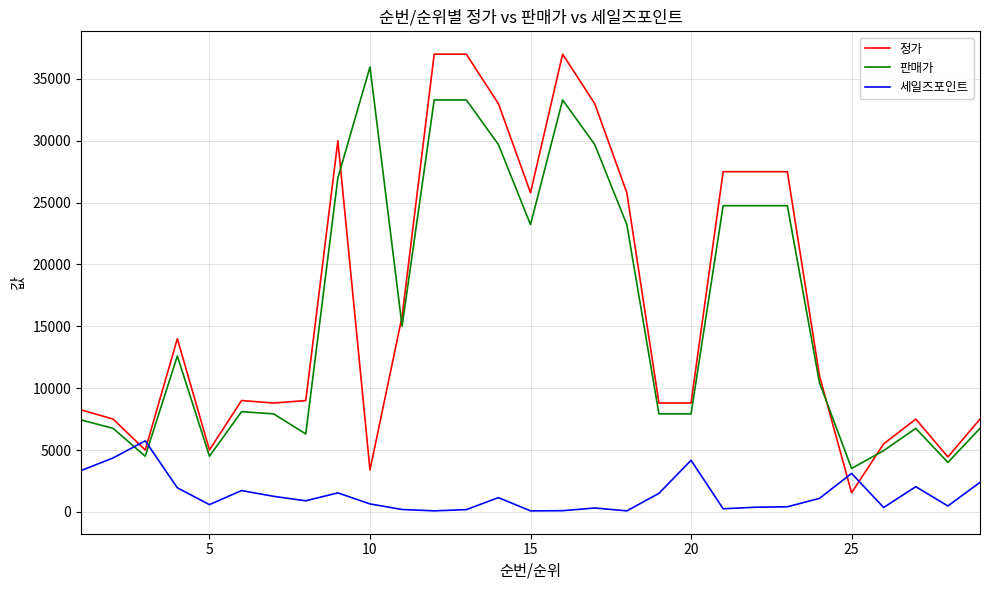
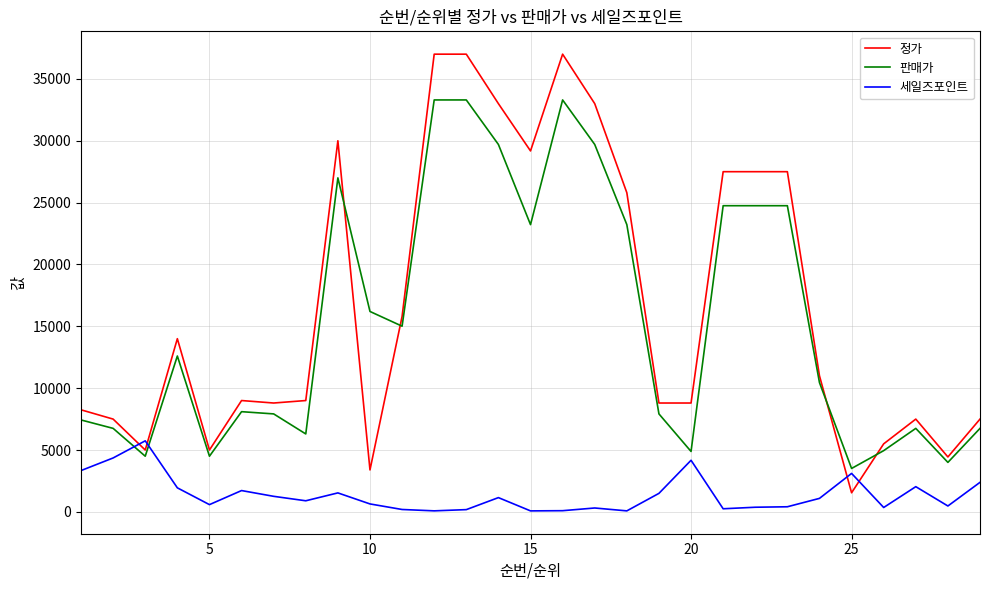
  {
    "정가": {
      "5": 5000,
      "10": 3400,
-     "15": 25800,
+     "15": 29200,
      "20": 8800,
      "25": 1500
    },
    "판매가": {
      "5": 4500,
-     "10": 36000,
+     "10": 16200,
      "15": 23200,
-     "20": 7900,
+     "20": 4900,
      "25": 3500
    },
    "세일즈포인트": {
      "5": 600,
      "10": 600,
      "15": 100,
      "20": 4200,
      "25": 3100
    }
  }
